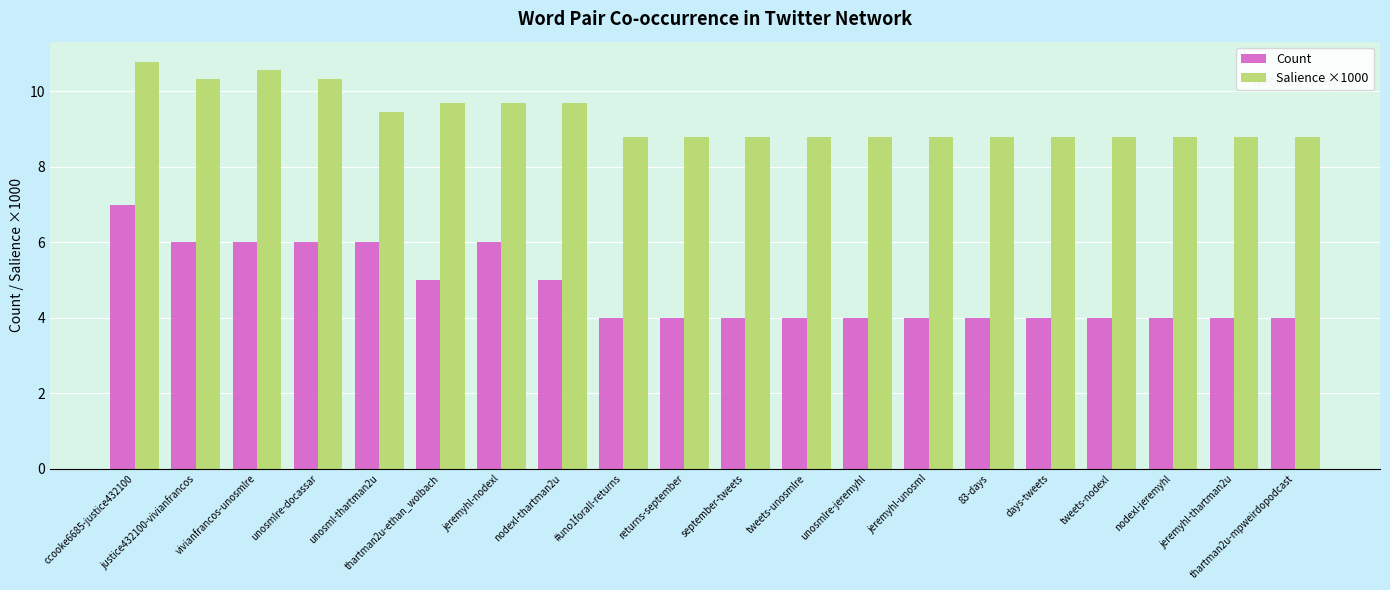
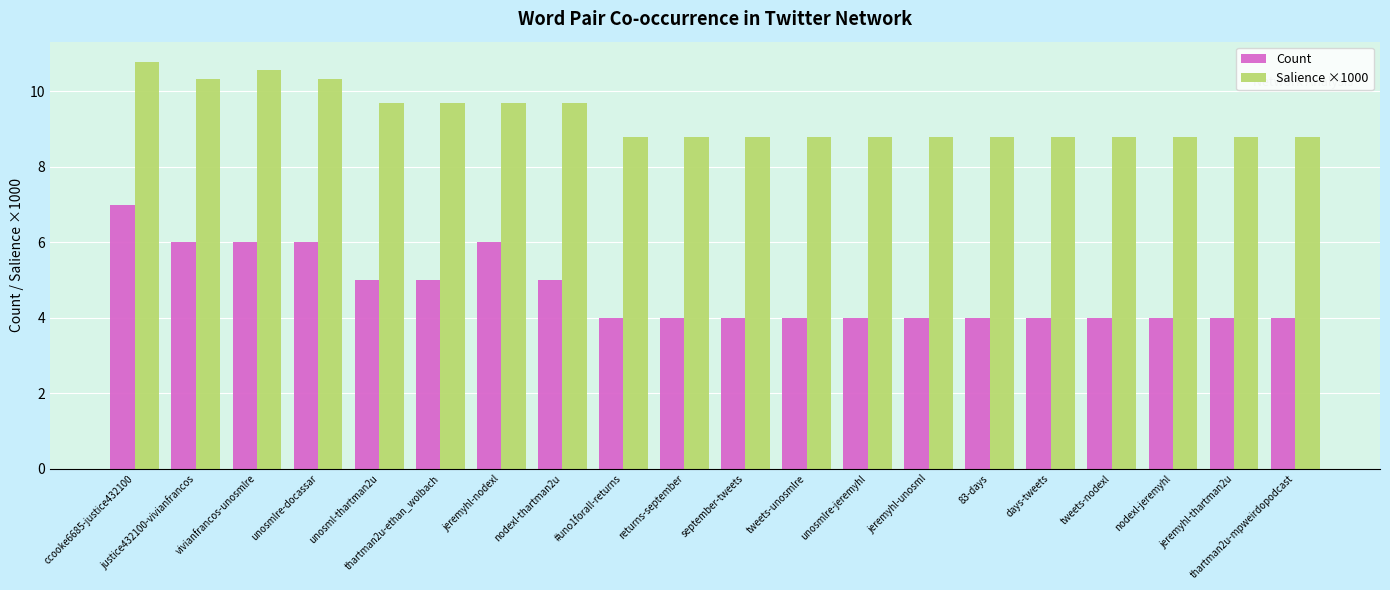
  {
    "Count": {
      "ccooke6685-justice432100": 7,
      "justice432100-vivianfrancos": 6,
      "vivianfrancos-unosmlre": 6,
      "unosmlre-docassar": 6,
-     "unosml-thartman2u": 6,
+     "unosml-thartman2u": 5,
      "thartman2u-ethan_wolbach": 5,
      "jeremyhl-nodexl": 6,
      "nodexl-thartman2u": 5,
      "#uno1forall-returns": 4,
      "returns-september": 4,
      "september-tweets": 4,
      "tweets-unosmlre": 4,
      "unosmlre-jeremyhl": 4,
      "jeremyhl-unosml": 4,
      "83-days": 4,
      "days-tweets": 4,
      "tweets-nodexl": 4,
      "nodexl-jeremyhl": 4,
      "jeremyhl-thartman2u": 4,
      "thartman2u-mpweirdopodcast": 4
    },
    "Salience ×1000": {
      "ccooke6685-justice432100": 10.8,
      "justice432100-vivianfrancos": 10.3,
      "vivianfrancos-unosmlre": 10.6,
      "unosmlre-docassar": 10.3,
-     "unosml-thartman2u": 9.5,
+     "unosml-thartman2u": 9.7,
      "thartman2u-ethan_wolbach": 9.7,
      "jeremyhl-nodexl": 9.7,
      "nodexl-thartman2u": 9.7,
      "#uno1forall-returns": 8.8,
      "returns-september": 8.8,
      "september-tweets": 8.8,
      "tweets-unosmlre": 8.8,
      "unosmlre-jeremyhl": 8.8,
      "jeremyhl-unosml": 8.8,
      "83-days": 8.8,
      "days-tweets": 8.8,
      "tweets-nodexl": 8.8,
      "nodexl-jeremyhl": 8.8,
      "jeremyhl-thartman2u": 8.8,
      "thartman2u-mpweirdopodcast": 8.8
    }
  }
